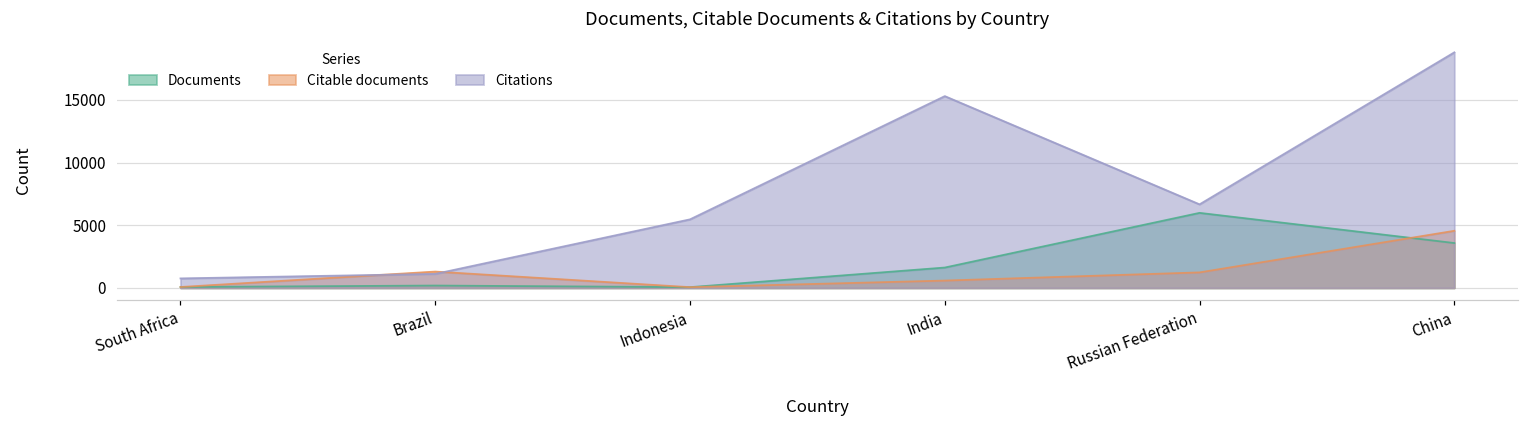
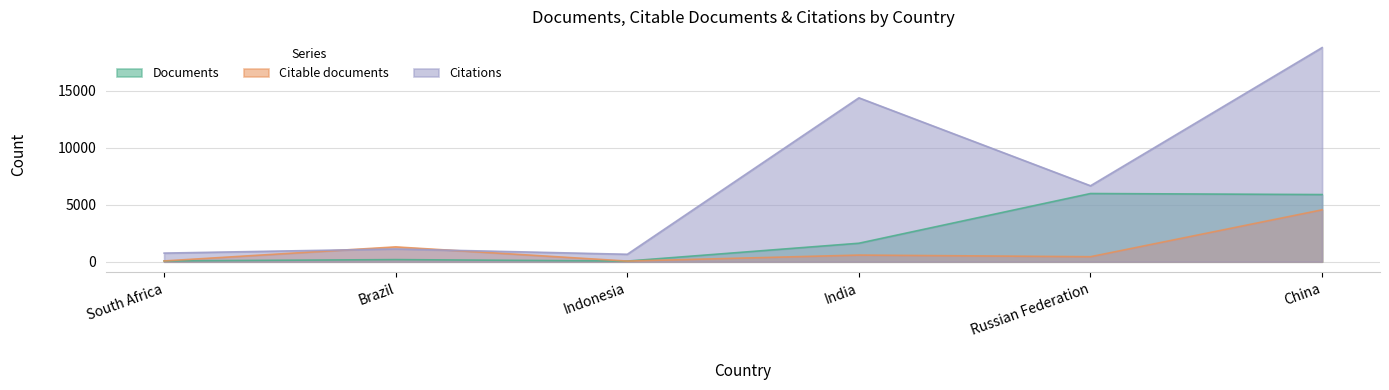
  {
    "Documents": {
      "Brazil": 200,
      "India": 1600,
      "Russian Federation": 6000,
-     "China": 3600
+     "China": 5900
    },
    "Citable documents": {
      "India": 600,
-     "Russian Federation": 1200,
+     "Russian Federation": 400,
      "China": 4600
    },
    "Citations": {
      "South Africa": 800,
-     "Indonesia": 5500,
-     "India": 15300,
+     "Indonesia": 700,
+     "India": 14400,
      "Russian Federation": 6700,
      "China": 18800
    }
  }
